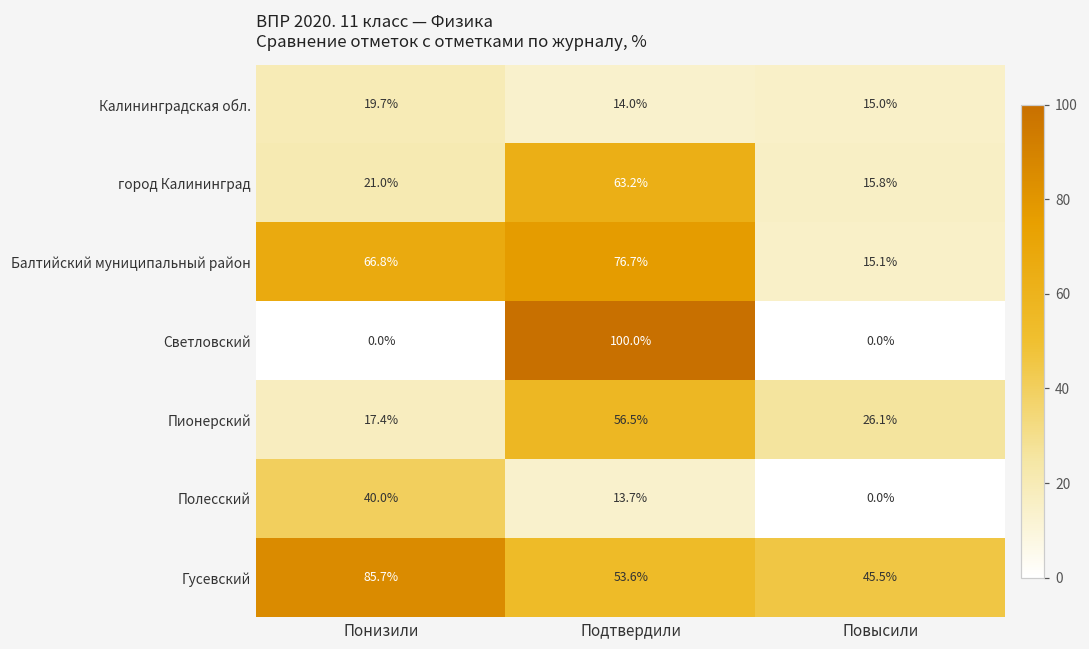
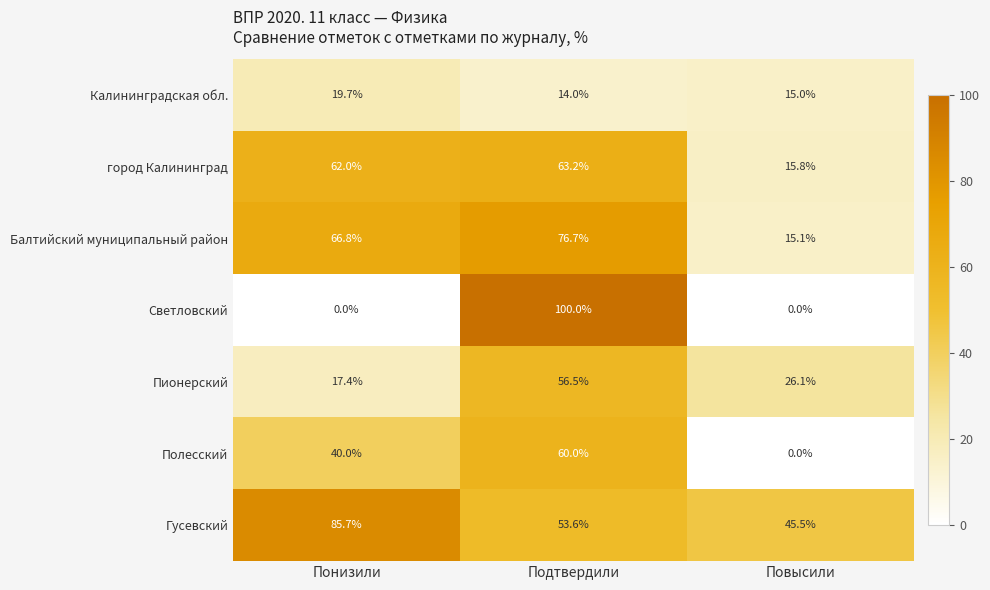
  {
    "Калининградская обл.": {
      "Понизили": "19.7%",
      "Подтвердили": "14.0%",
      "Повысили": "15.0%"
    },
    "город Калининград": {
-     "Понизили": "21.0%",
+     "Понизили": "62.0%",
      "Подтвердили": "63.2%",
      "Повысили": "15.8%"
    },
    "Балтийский муниципальный район": {
      "Понизили": "66.8%",
      "Подтвердили": "76.7%",
      "Повысили": "15.1%"
    },
    "Светловский": {
      "Понизили": "0.0%",
      "Подтвердили": "100.0%",
      "Повысили": "0.0%"
    },
    "Пионерский": {
      "Понизили": "17.4%",
      "Подтвердили": "56.5%",
      "Повысили": "26.1%"
    },
    "Полесский": {
      "Понизили": "40.0%",
-     "Подтвердили": "13.7%",
+     "Подтвердили": "60.0%",
      "Повысили": "0.0%"
    },
    "Гусевский": {
      "Понизили": "85.7%",
      "Подтвердили": "53.6%",
      "Повысили": "45.5%"
    }
  }
